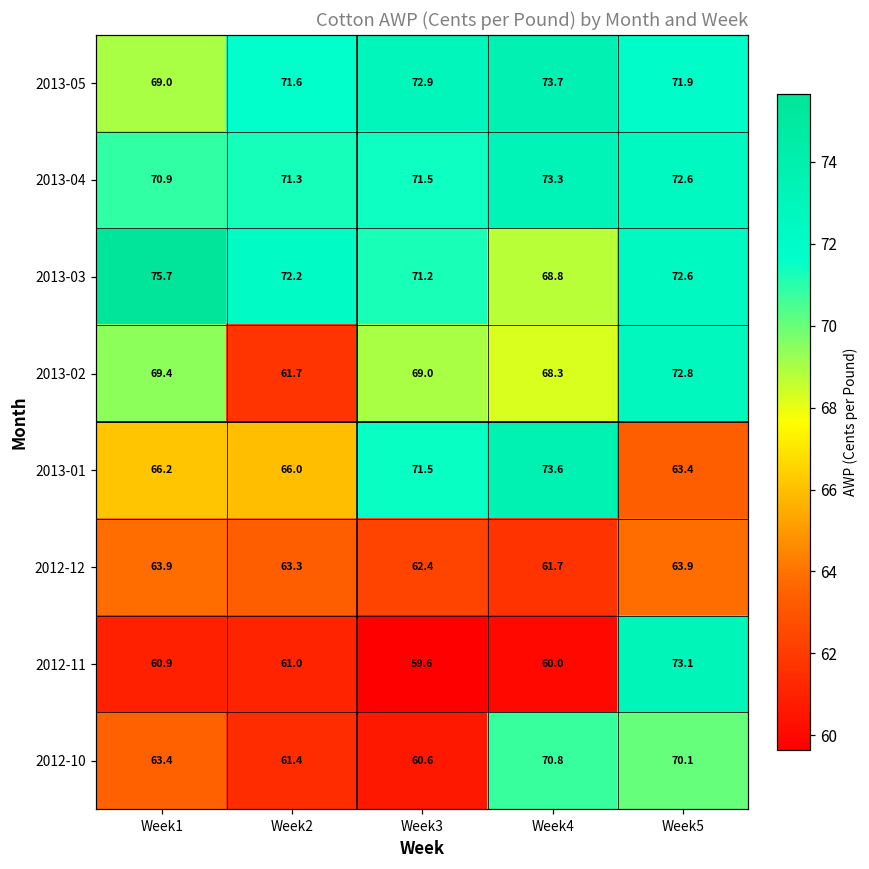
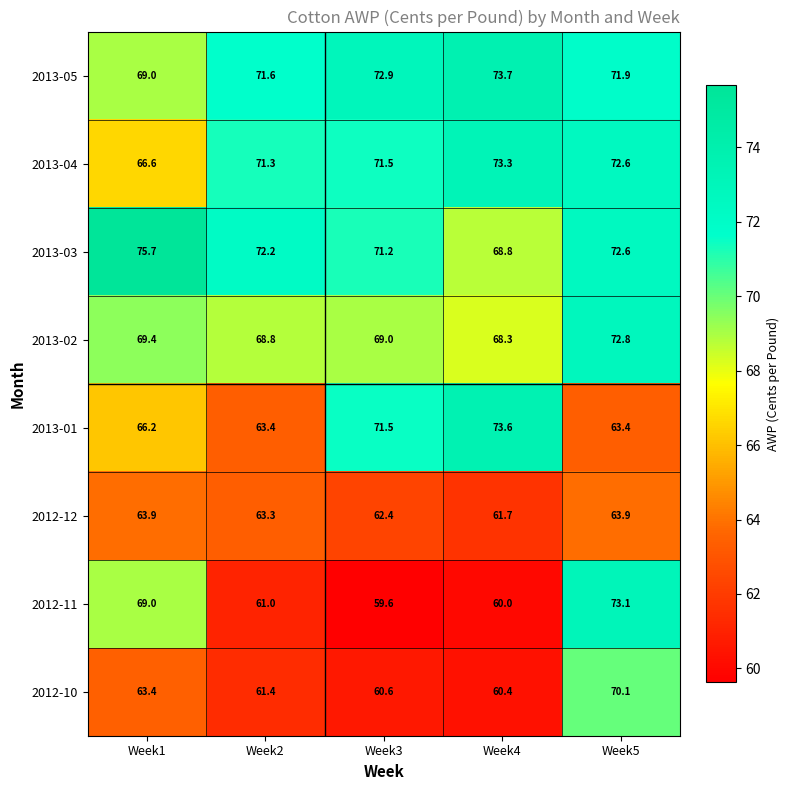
  {
    "2013-05": {
      "Week1": 69.0,
      "Week2": 71.6,
      "Week3": 72.9,
      "Week4": 73.7,
      "Week5": 71.9
    },
    "2013-04": {
-     "Week1": 70.9,
+     "Week1": 66.6,
      "Week2": 71.3,
      "Week3": 71.5,
      "Week4": 73.3,
      "Week5": 72.6
    },
    "2013-03": {
      "Week1": 75.7,
      "Week2": 72.2,
      "Week3": 71.2,
      "Week4": 68.8,
      "Week5": 72.6
    },
    "2013-02": {
      "Week1": 69.4,
-     "Week2": 61.7,
+     "Week2": 68.8,
      "Week3": 69.0,
      "Week4": 68.3,
      "Week5": 72.8
    },
    "2013-01": {
      "Week1": 66.2,
-     "Week2": 66.0,
+     "Week2": 63.4,
      "Week3": 71.5,
      "Week4": 73.6,
      "Week5": 63.4
    },
    "2012-12": {
      "Week1": 63.9,
      "Week2": 63.3,
      "Week3": 62.4,
      "Week4": 61.7,
      "Week5": 63.9
    },
    "2012-11": {
-     "Week1": 60.9,
+     "Week1": 69.0,
      "Week2": 61.0,
      "Week3": 59.6,
      "Week4": 60.0,
      "Week5": 73.1
    },
    "2012-10": {
      "Week1": 63.4,
      "Week2": 61.4,
      "Week3": 60.6,
-     "Week4": 70.8,
+     "Week4": 60.4,
      "Week5": 70.1
    }
  }
